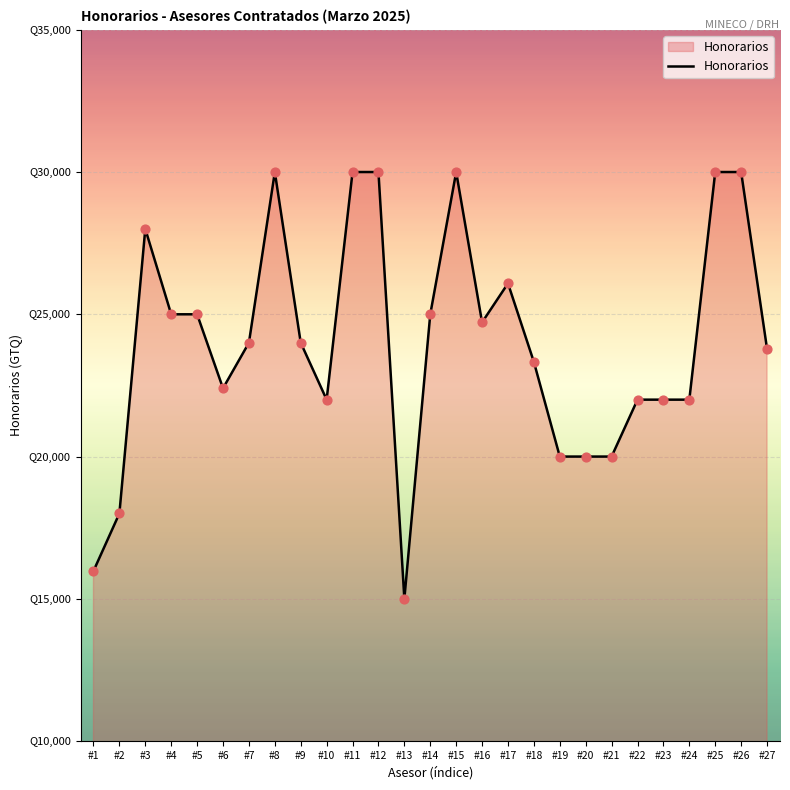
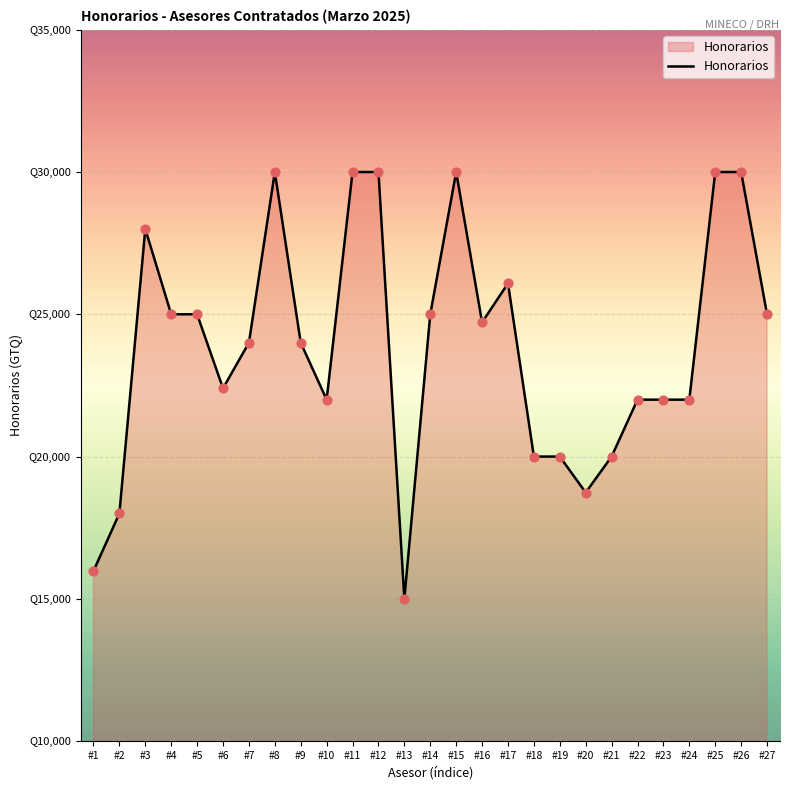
  {
    "#1": "Q16,000",
    "#2": "Q18,000",
    "#3": "Q28,000",
    "#4": "Q25,000",
    "#5": "Q25,000",
    "#6": "Q22,400",
    "#7": "Q24,000",
    "#8": "Q30,000",
    "#9": "Q24,000",
    "#10": "Q22,000",
    "#11": "Q30,000",
    "#12": "Q30,000",
    "#13": "Q15,000",
    "#14": "Q25,000",
    "#15": "Q30,000",
    "#16": "Q24,700",
    "#17": "Q26,100",
-   "#18": "Q23,300",
+   "#18": "Q20,000",
    "#19": "Q20,000",
-   "#20": "Q20,000",
+   "#20": "Q18,700",
    "#21": "Q20,000",
    "#22": "Q22,000",
    "#23": "Q22,000",
    "#24": "Q22,000",
    "#25": "Q30,000",
    "#26": "Q30,000",
-   "#27": "Q23,800"
+   "#27": "Q25,000"
  }
